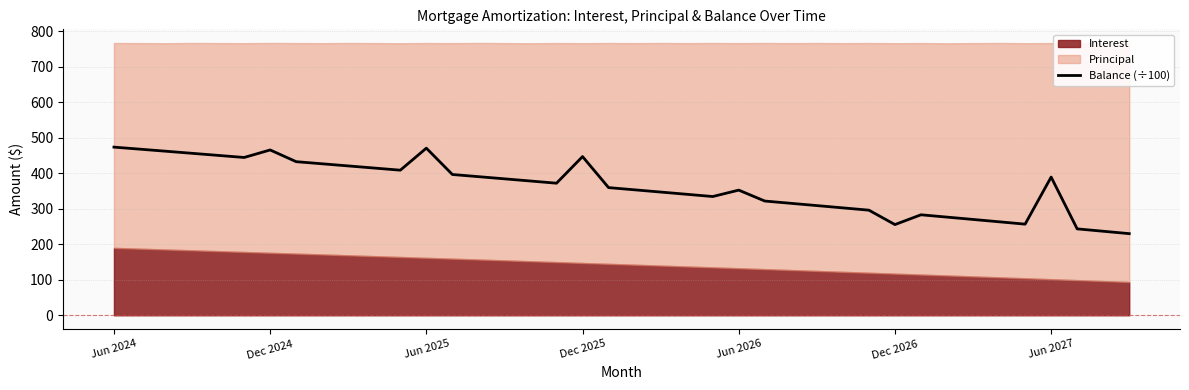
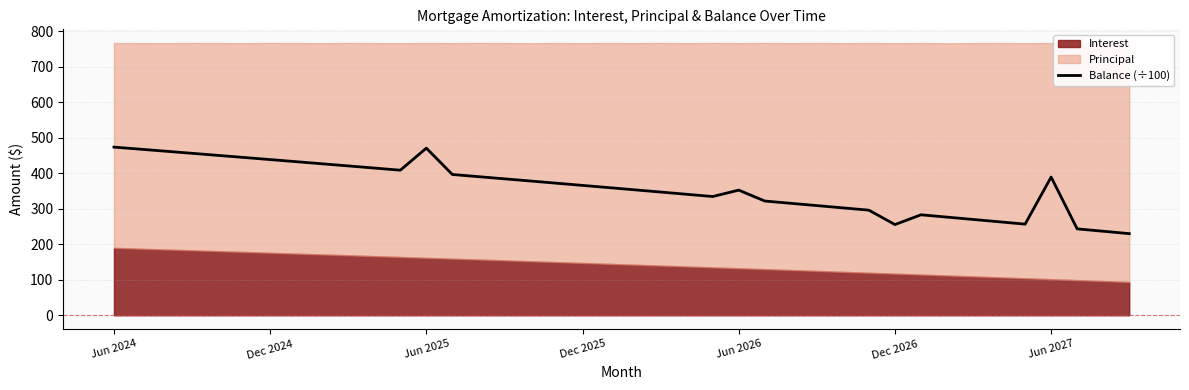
  {
    "Balance (÷100)": {
      "Jun 2024": 470,
-     "Dec 2024": 470,
+     "Dec 2024": 440,
      "Jun 2025": 470,
-     "Dec 2025": 450,
+     "Dec 2025": 370,
      "Jun 2026": 350,
      "Dec 2026": 260,
      "Jun 2027": 390
    },
    "Interest": {
      "Jun 2024": 190,
      "Dec 2024": 180,
      "Jun 2025": 160,
      "Dec 2025": 150,
      "Jun 2026": 130,
      "Dec 2026": 120,
      "Jun 2027": 100
    },
    "Principal": {
      "Jun 2024": 580,
      "Dec 2024": 590,
      "Jun 2025": 610,
      "Dec 2025": 620,
      "Jun 2026": 630,
      "Dec 2026": 650,
      "Jun 2027": 670
    }
  }
